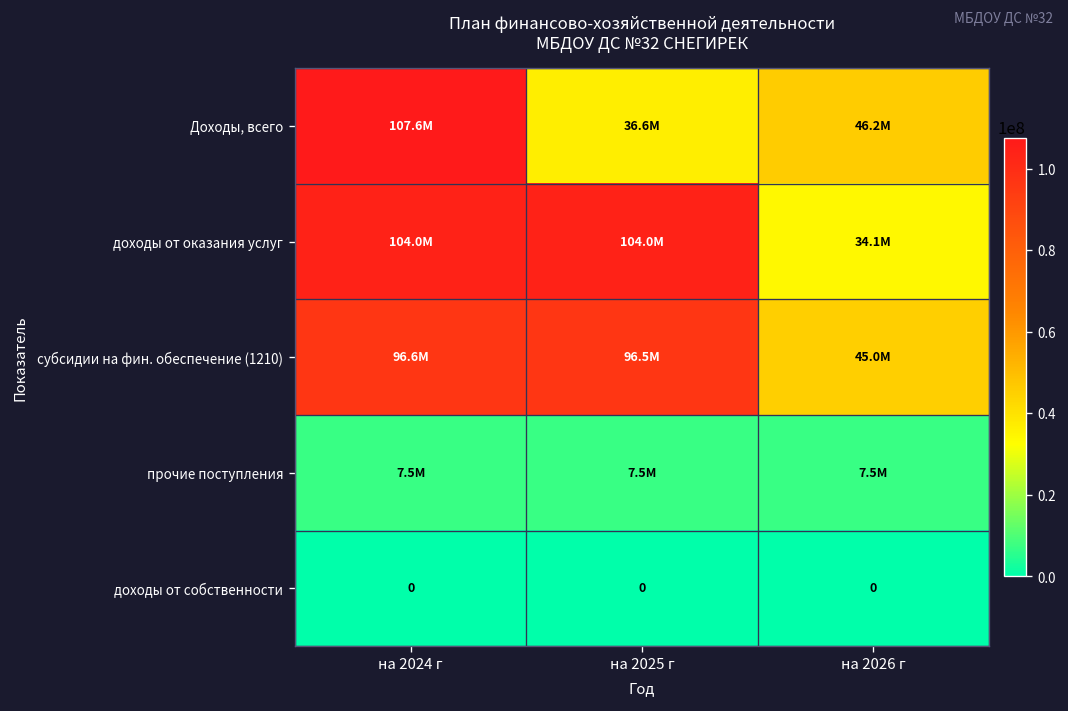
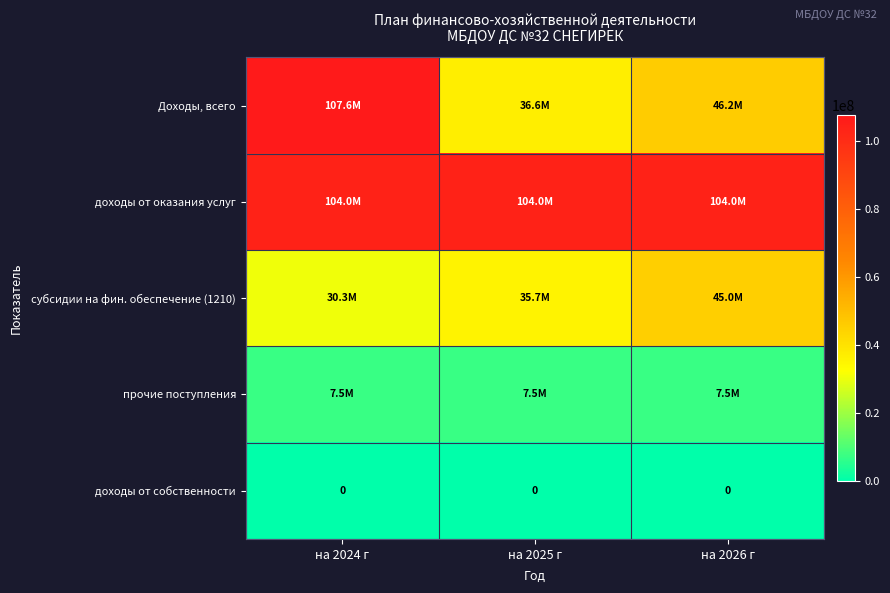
  {
    "Доходы, всего": {
      "на 2024 г": "107.6M",
      "на 2025 г": "36.6M",
      "на 2026 г": "46.2M"
    },
    "доходы от оказания услуг": {
      "на 2024 г": "104.0M",
      "на 2025 г": "104.0M",
-     "на 2026 г": "34.1M"
+     "на 2026 г": "104.0M"
    },
    "субсидии на фин. обеспечение (1210)": {
-     "на 2024 г": "96.6M",
-     "на 2025 г": "96.5M",
+     "на 2024 г": "30.3M",
+     "на 2025 г": "35.7M",
      "на 2026 г": "45.0M"
    },
    "прочие поступления": {
      "на 2024 г": "7.5M",
      "на 2025 г": "7.5M",
      "на 2026 г": "7.5M"
    },
    "доходы от собственности": {
      "на 2024 г": "0",
      "на 2025 г": "0",
      "на 2026 г": "0"
    }
  }
